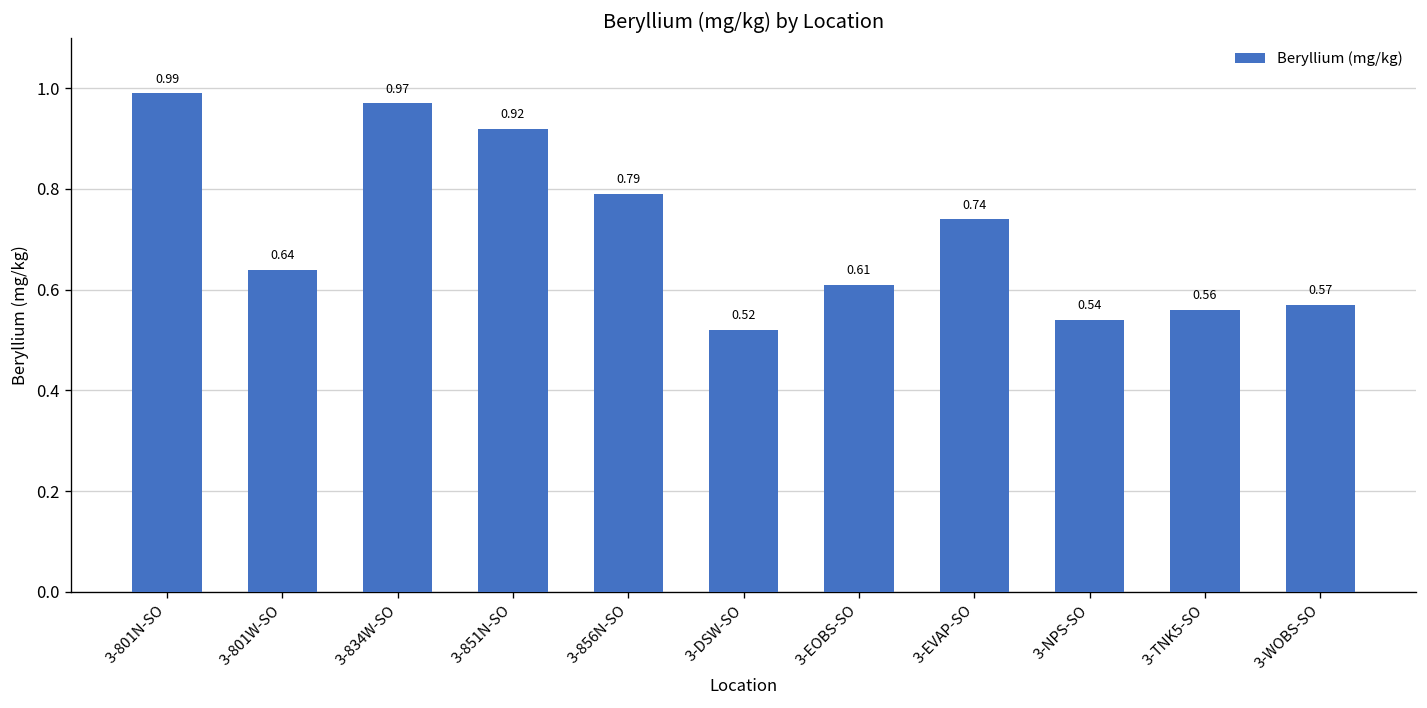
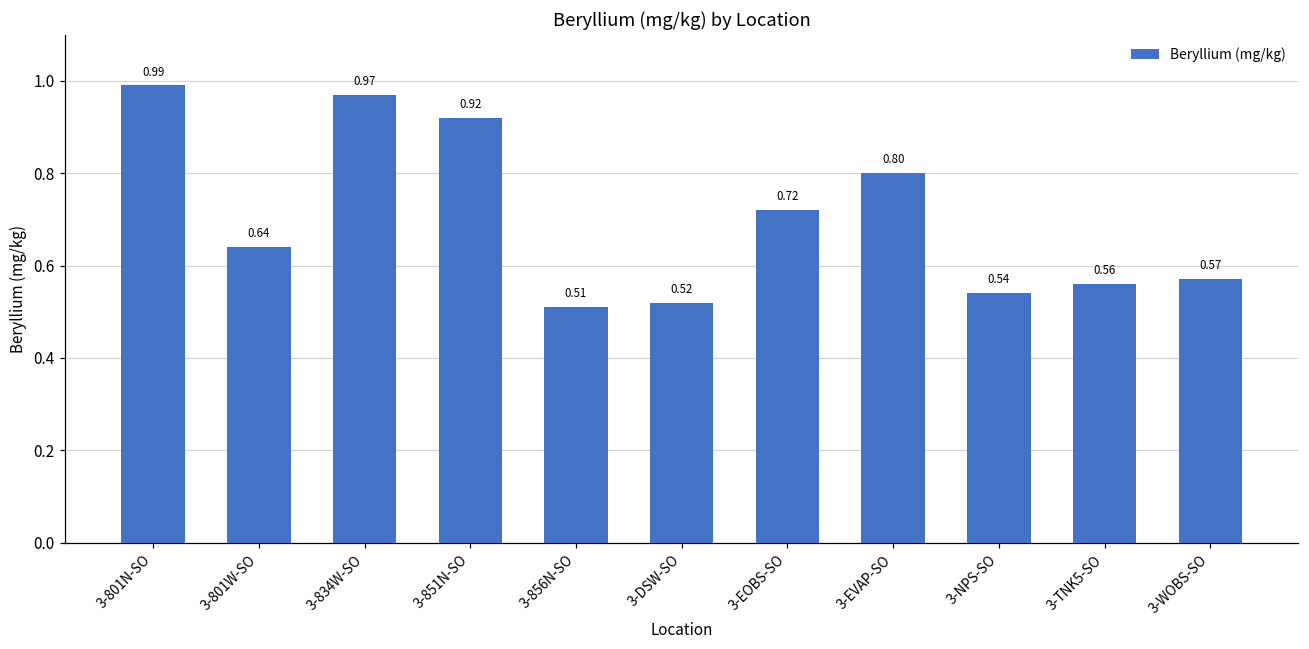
  {
    "3-801N-SO": 0.99,
    "3-801W-SO": 0.64,
    "3-834W-SO": 0.97,
    "3-851N-SO": 0.92,
-   "3-856N-SO": 0.79,
+   "3-856N-SO": 0.51,
    "3-DSW-SO": 0.52,
-   "3-EOBS-SO": 0.61,
-   "3-EVAP-SO": 0.74,
+   "3-EOBS-SO": 0.72,
+   "3-EVAP-SO": 0.80,
    "3-NPS-SO": 0.54,
    "3-TNK5-SO": 0.56,
    "3-WOBS-SO": 0.57
  }
